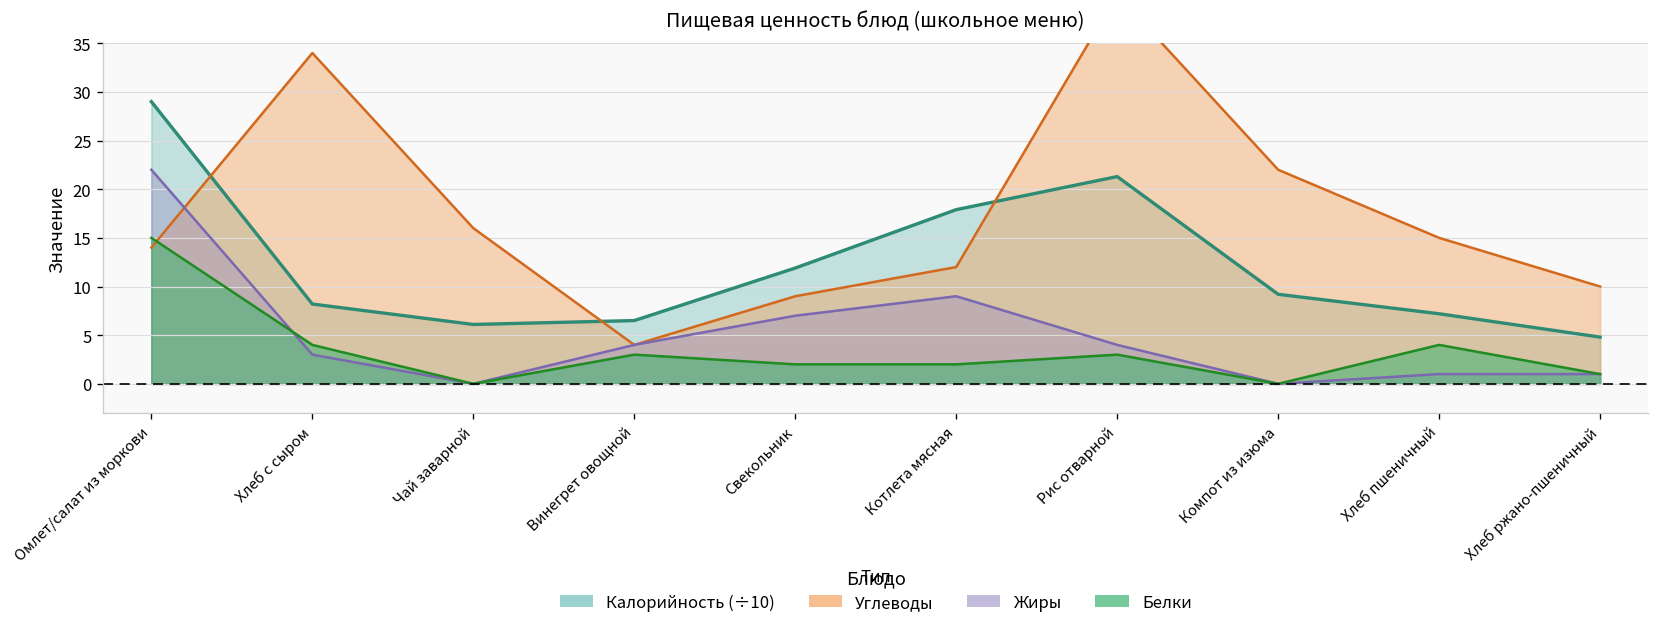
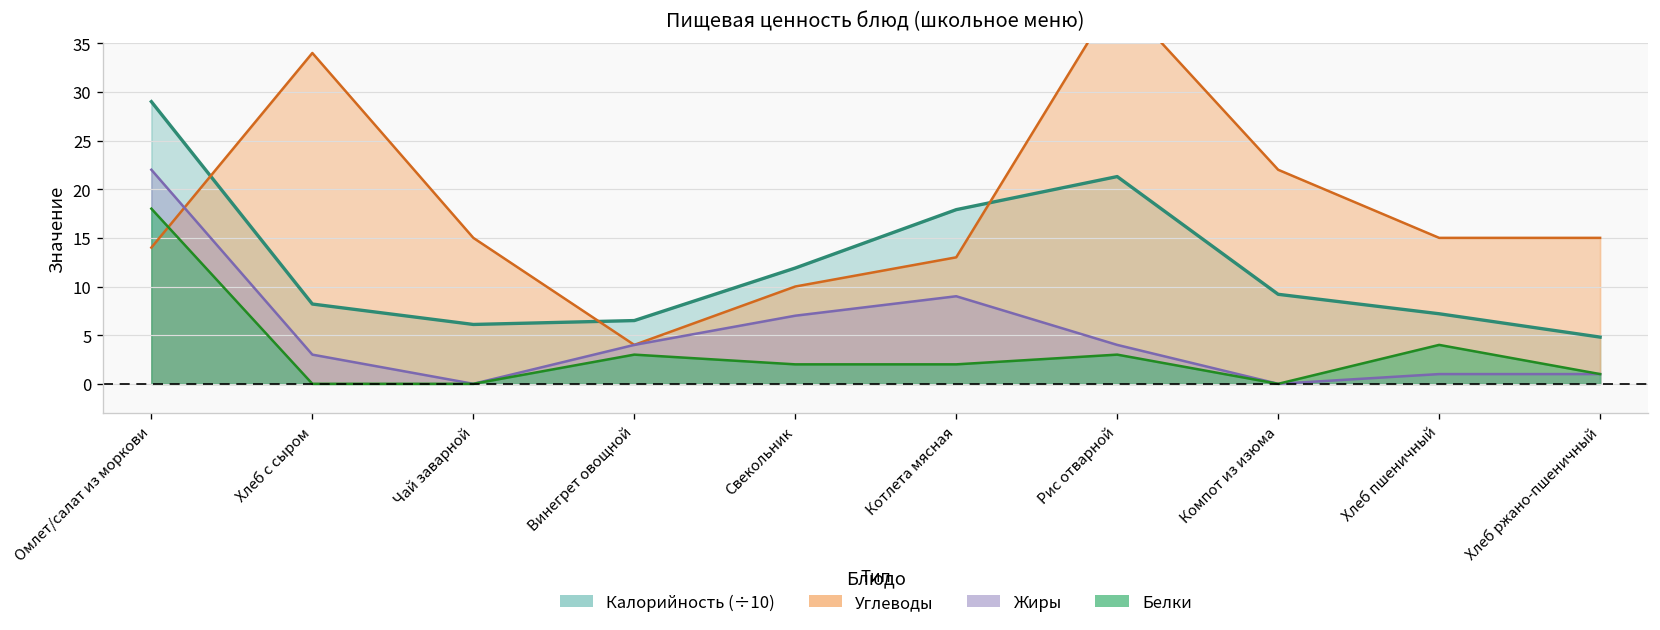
  {
    "Углеводы": {
      "Омлет/салат из моркови": 14,
      "Хлеб с сыром": 34,
-     "Чай заварной": 16,
-     "Свекольник": 9,
-     "Котлета мясная": 12,
+     "Чай заварной": 15,
+     "Свекольник": 10,
+     "Котлета мясная": 13,
      "Компот из изюма": 22,
      "Хлеб пшеничный": 15,
-     "Хлеб ржано-пшеничный": 10
+     "Хлеб ржано-пшеничный": 15
    },
    "Белки": {
-     "Омлет/салат из моркови": 15,
-     "Хлеб с сыром": 4,
+     "Омлет/салат из моркови": 18,
+     "Хлеб с сыром": 0,
      "Винегрет овощной": 3,
      "Свекольник": 2,
      "Котлета мясная": 2,
      "Рис отварной": 3,
      "Хлеб пшеничный": 4
    }
  }
